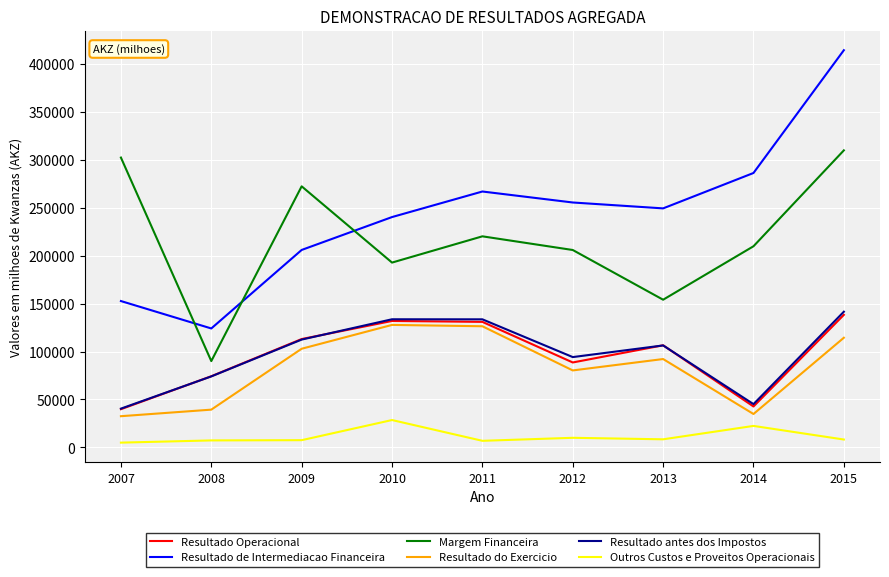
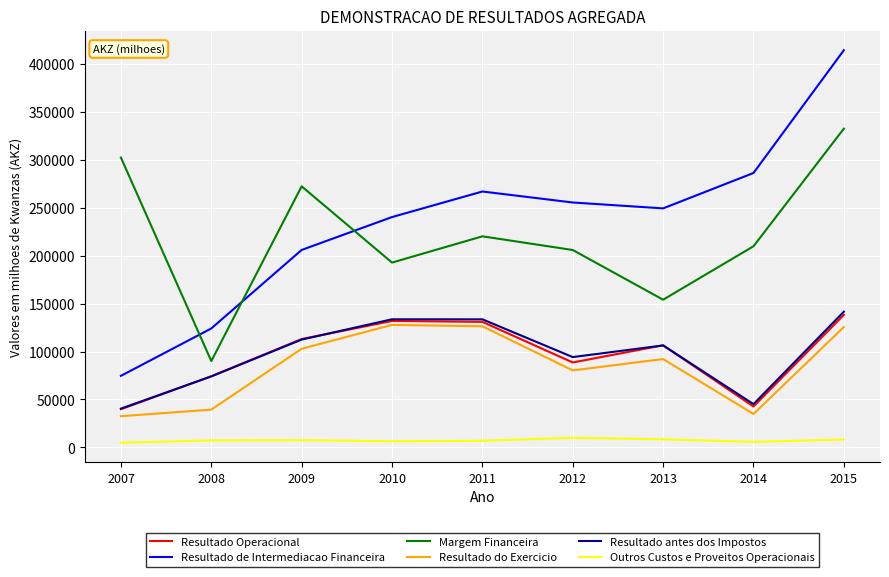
  {
    "Resultado Operacional": {
      "2012": 90000,
      "2015": 140000
    },
    "Resultado de Intermediacao Financeira": {
-     "2007": 150000,
+     "2007": 70000,
      "2008": 120000,
      "2009": 210000,
      "2010": 240000,
      "2011": 270000,
      "2012": 260000,
      "2013": 250000,
      "2014": 290000,
      "2015": 410000
    },
    "Margem Financeira": {
      "2007": 300000,
      "2008": 90000,
      "2009": 270000,
      "2010": 190000,
      "2011": 220000,
      "2012": 210000,
      "2013": 150000,
      "2014": 210000,
-     "2015": 310000
+     "2015": 330000
    },
    "Resultado do Exercicio": {
      "2007": 30000,
      "2008": 40000,
      "2009": 100000,
      "2010": 130000,
      "2011": 130000,
      "2012": 80000,
      "2013": 90000,
      "2014": 30000,
-     "2015": 110000
+     "2015": 130000
    },
    "Resultado antes dos Impostos": {
      "2012": 90000,
      "2015": 140000
    },
    "Outros Custos e Proveitos Operacionais": {
      "2007": 10000,
      "2008": 10000,
      "2009": 10000,
-     "2010": 30000,
+     "2010": 10000,
      "2011": 10000,
      "2012": 10000,
      "2013": 10000,
-     "2014": 20000,
+     "2014": 10000,
      "2015": 10000
    }
  }
